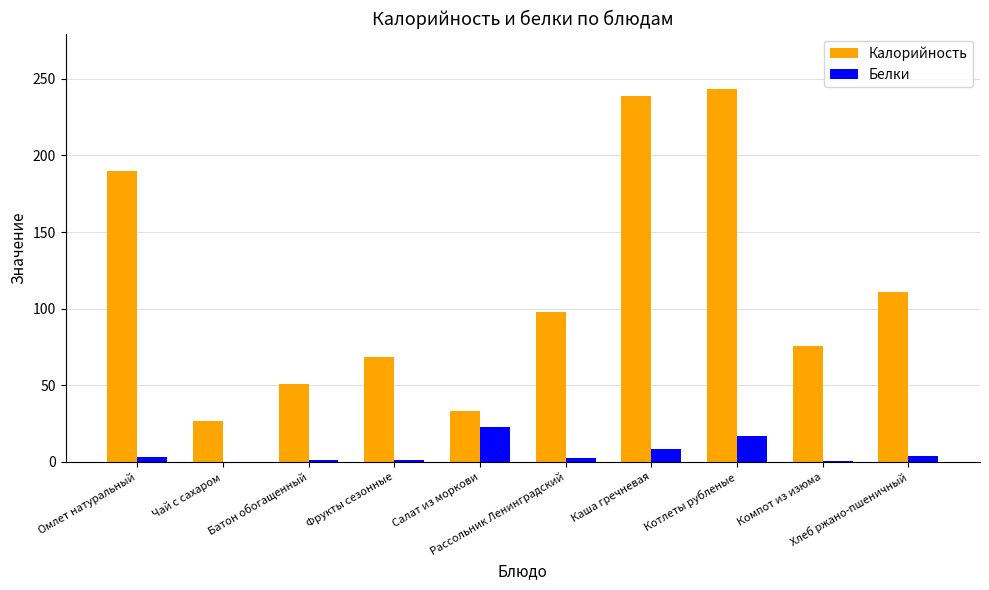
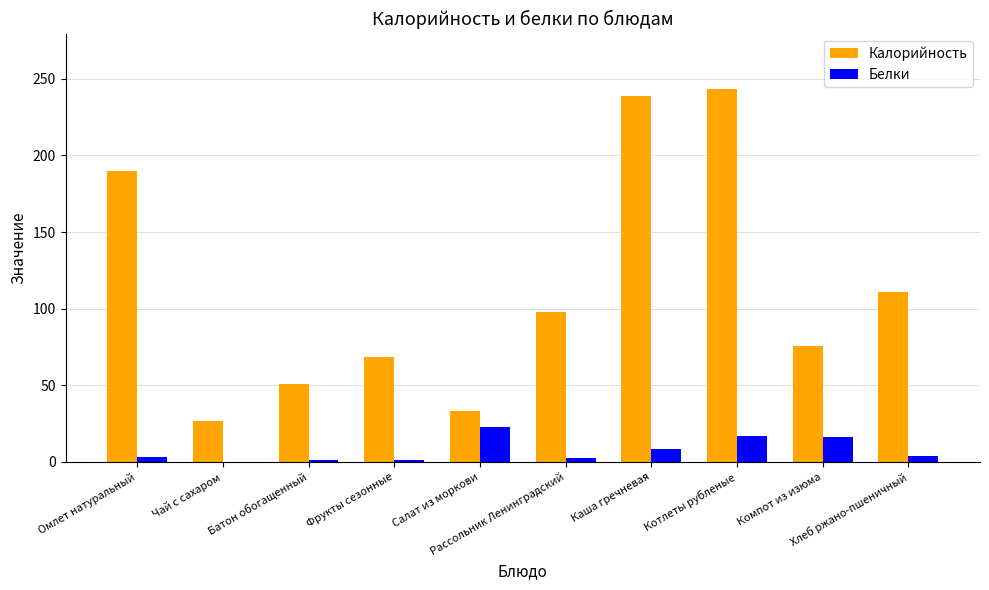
  {
    "Калорийность": {
      "Омлет натуральный": 190,
      "Чай с сахаром": 27,
      "Батон обогащенный": 51,
      "Фрукты сезонные": 69,
      "Салат из моркови": 33,
      "Рассольник Ленинградский": 98,
      "Каша гречневая": 239,
      "Котлеты рубленые": 243,
      "Компот из изюма": 76,
      "Хлеб ржано-пшеничный": 111
    },
    "Белки": {
      "Омлет натуральный": 3,
      "Салат из моркови": 23,
      "Рассольник Ленинградский": 3,
      "Каша гречневая": 8,
      "Котлеты рубленые": 17,
-     "Компот из изюма": 0,
+     "Компот из изюма": 16,
      "Хлеб ржано-пшеничный": 4
    }
  }
